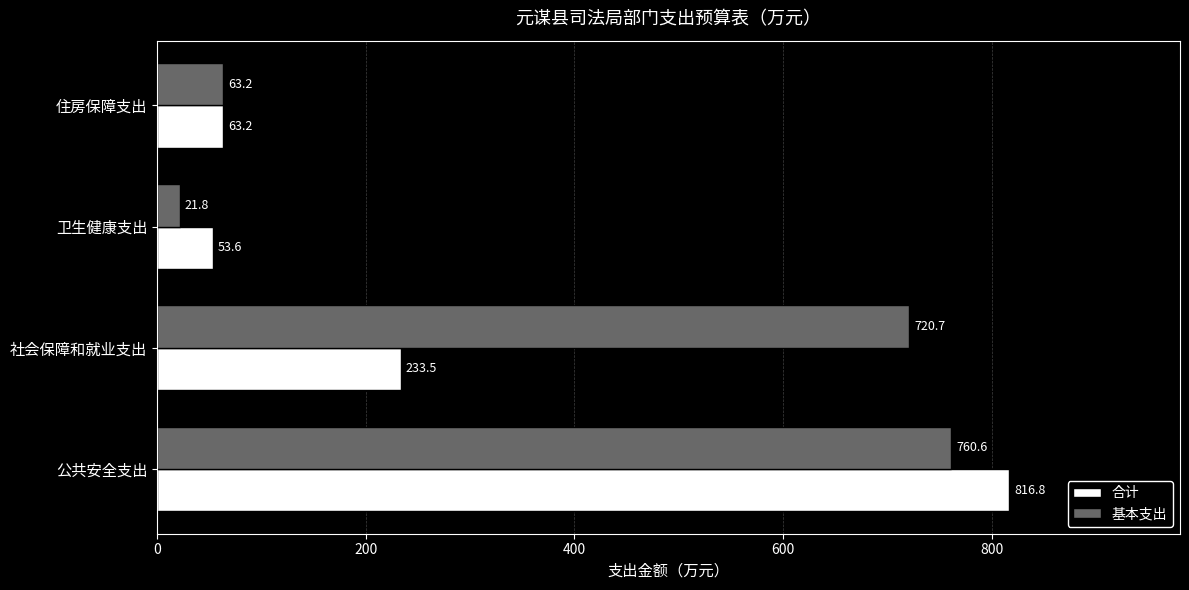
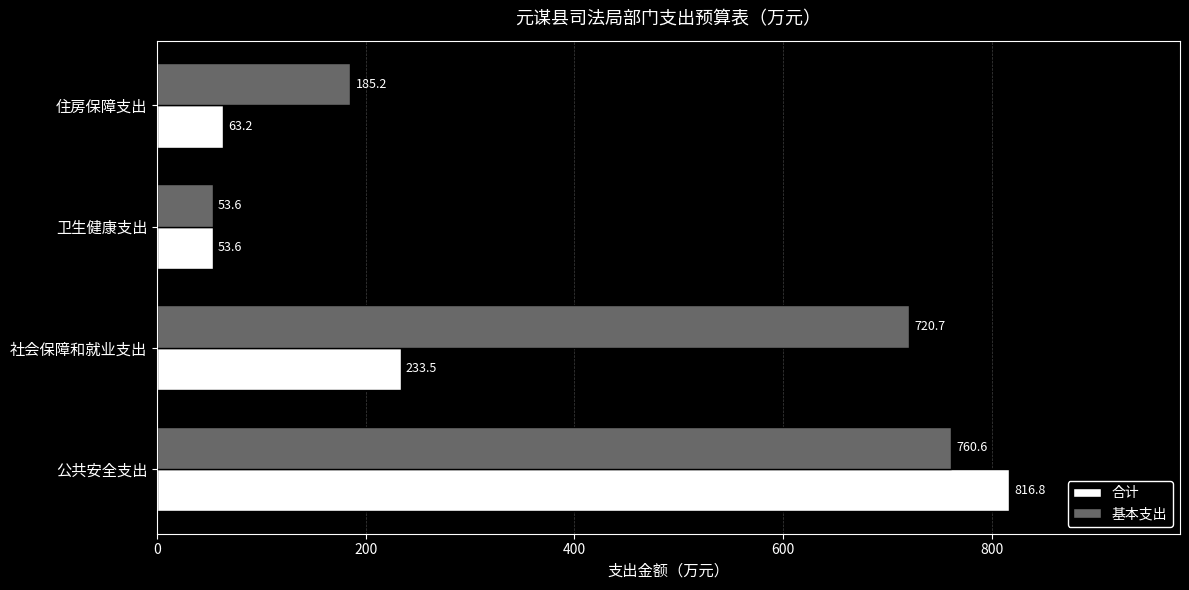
  {
    "合计": {
      "住房保障支出": 63.2,
      "卫生健康支出": 53.6,
      "社会保障和就业支出": 233.5,
      "公共安全支出": 816.8
    },
    "基本支出": {
-     "住房保障支出": 63.2,
-     "卫生健康支出": 21.8,
+     "住房保障支出": 185.2,
+     "卫生健康支出": 53.6,
      "社会保障和就业支出": 720.7,
      "公共安全支出": 760.6
    }
  }
